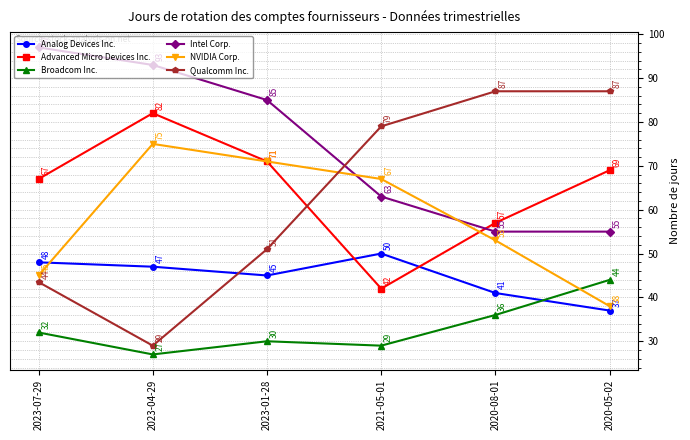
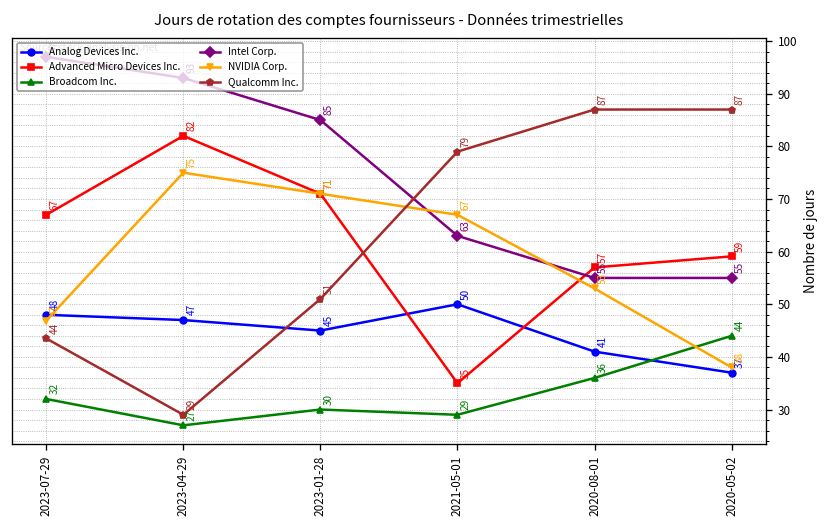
  {
    "Analog Devices Inc.": {
      "2023-04-29": 47,
      "2023-01-28": 45,
      "2021-05-01": 50,
      "2020-08-01": 41
    },
    "Advanced Micro Devices Inc.": {
      "2023-07-29": 67,
      "2023-04-29": 82,
-     "2021-05-01": 42,
+     "2021-05-01": 35,
      "2020-08-01": 57,
-     "2020-05-02": 69
+     "2020-05-02": 59
    },
    "Broadcom Inc.": {
      "2023-07-29": 32,
      "2023-04-29": 27,
      "2023-01-28": 30,
      "2021-05-01": 29,
      "2020-08-01": 36,
      "2020-05-02": 44
    },
    "Intel Corp.": {
      "2023-01-28": 85,
      "2021-05-01": 63,
      "2020-08-01": 55,
      "2020-05-02": 55
    },
    "NVIDIA Corp.": {
-     "2023-07-29": 45,
+     "2023-07-29": 47,
      "2023-04-29": 75,
      "2021-05-01": 67,
      "2020-08-01": 53
    },
    "Qualcomm Inc.": {
      "2023-07-29": 44,
      "2023-04-29": 29,
      "2023-01-28": 51,
      "2021-05-01": 79,
      "2020-08-01": 87,
      "2020-05-02": 87
    }
  }
